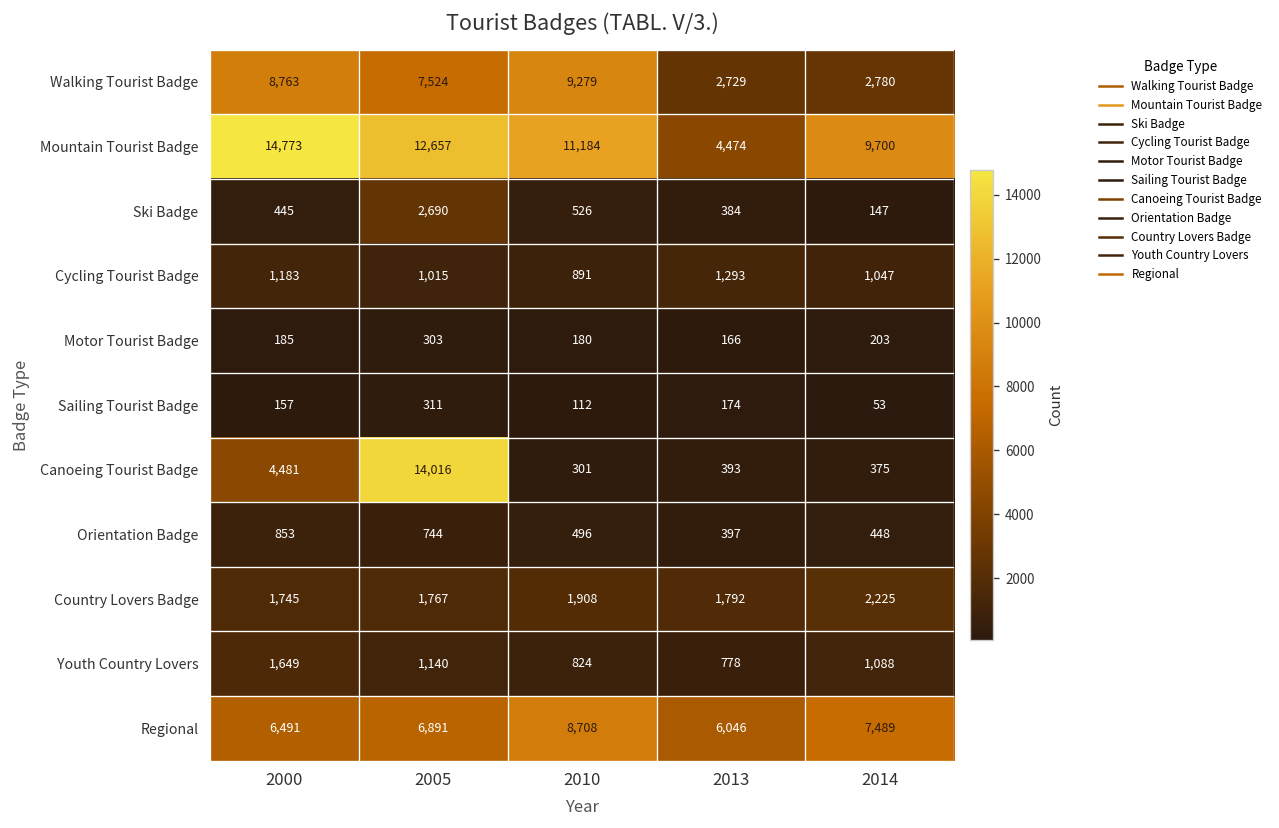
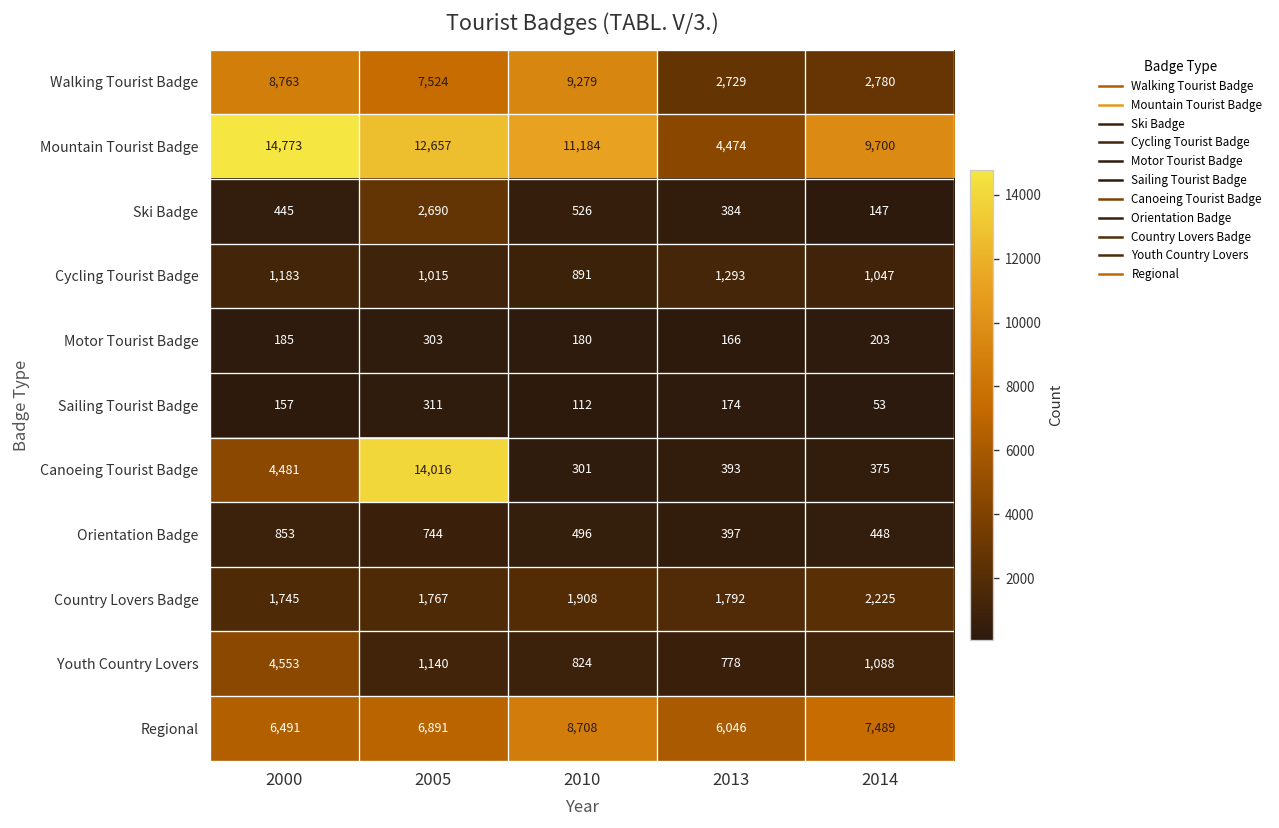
  {
    "Walking Tourist Badge": {
      "2000": "8,763",
      "2005": "7,524",
      "2010": "9,279",
      "2013": "2,729",
      "2014": "2,780"
    },
    "Mountain Tourist Badge": {
      "2000": "14,773",
      "2005": "12,657",
      "2010": "11,184",
      "2013": "4,474",
      "2014": "9,700"
    },
    "Ski Badge": {
      "2000": "445",
      "2005": "2,690",
      "2010": "526",
      "2013": "384",
      "2014": "147"
    },
    "Cycling Tourist Badge": {
      "2000": "1,183",
      "2005": "1,015",
      "2010": "891",
      "2013": "1,293",
      "2014": "1,047"
    },
    "Motor Tourist Badge": {
      "2000": "185",
      "2005": "303",
      "2010": "180",
      "2013": "166",
      "2014": "203"
    },
    "Sailing Tourist Badge": {
      "2000": "157",
      "2005": "311",
      "2010": "112",
      "2013": "174",
      "2014": "53"
    },
    "Canoeing Tourist Badge": {
      "2000": "4,481",
      "2005": "14,016",
      "2010": "301",
      "2013": "393",
      "2014": "375"
    },
    "Orientation Badge": {
      "2000": "853",
      "2005": "744",
      "2010": "496",
      "2013": "397",
      "2014": "448"
    },
    "Country Lovers Badge": {
      "2000": "1,745",
      "2005": "1,767",
      "2010": "1,908",
      "2013": "1,792",
      "2014": "2,225"
    },
    "Youth Country Lovers": {
-     "2000": "1,649",
+     "2000": "4,553",
      "2005": "1,140",
      "2010": "824",
      "2013": "778",
      "2014": "1,088"
    },
    "Regional": {
      "2000": "6,491",
      "2005": "6,891",
      "2010": "8,708",
      "2013": "6,046",
      "2014": "7,489"
    }
  }
